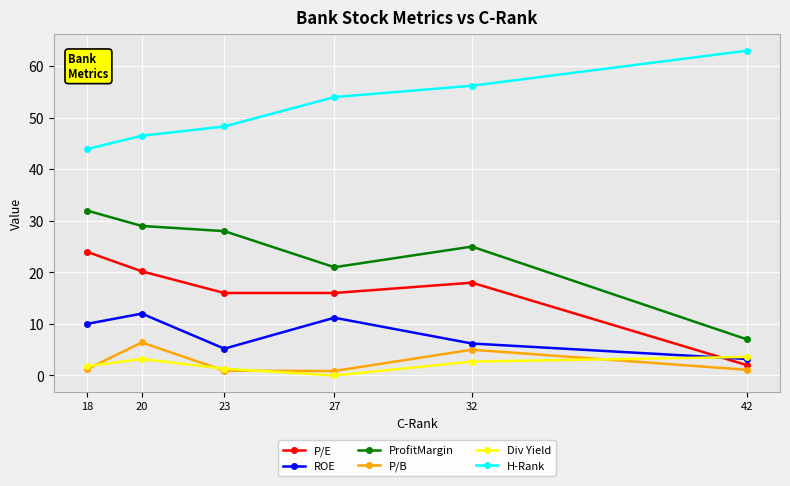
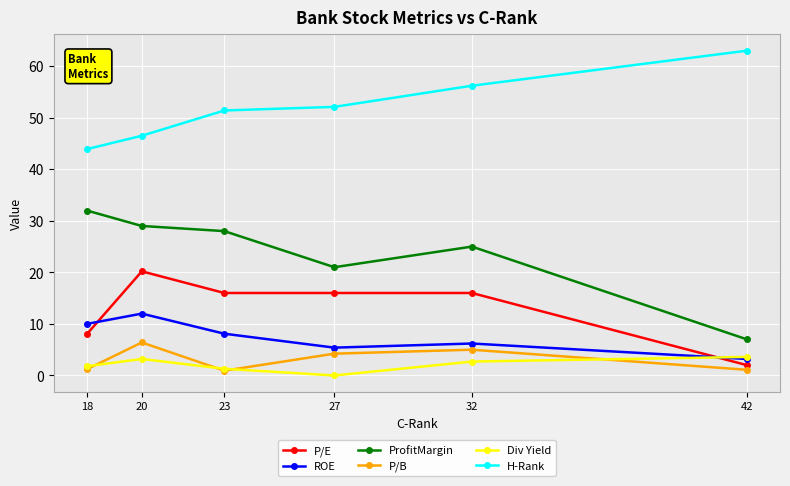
  {
    "P/E": {
-     "18": 24,
+     "18": 8,
      "20": 20,
      "23": 16,
      "27": 16,
-     "32": 18,
+     "32": 16,
      "42": 2
    },
    "ROE": {
      "18": 10,
      "20": 12,
-     "23": 5,
-     "27": 11,
+     "23": 8,
+     "27": 5,
      "32": 6
    },
    "ProfitMargin": {
      "18": 32,
      "20": 29,
      "23": 28,
      "27": 21,
      "32": 25,
      "42": 7
    },
    "P/B": {
      "18": 1,
      "20": 6,
-     "27": 1,
+     "27": 4,
      "32": 5,
      "42": 1
    },
    "Div Yield": {
      "18": 2,
      "20": 3,
      "27": 0,
      "32": 3
    },
    "H-Rank": {
      "18": 44,
      "20": 47,
-     "23": 48,
-     "27": 54,
+     "23": 51,
+     "27": 52,
      "32": 56,
      "42": 63
    }
  }
